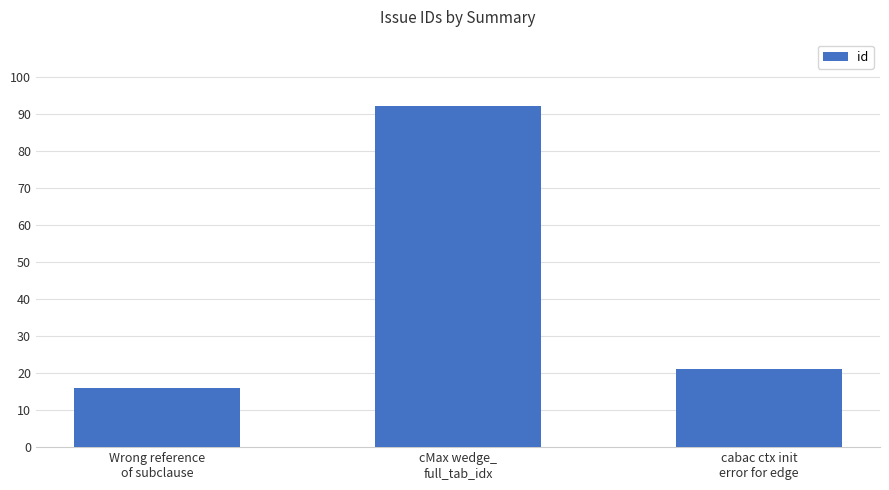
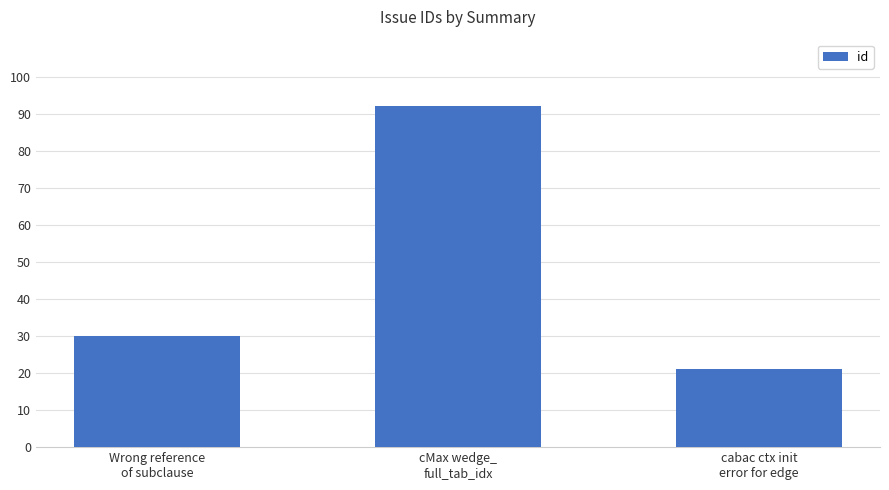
  {
-   "Wrong reference of subclause": 16,
+   "Wrong reference of subclause": 30,
    "cMax wedge_ full_tab_idx": 92,
    "cabac ctx init error for edge": 21
  }
